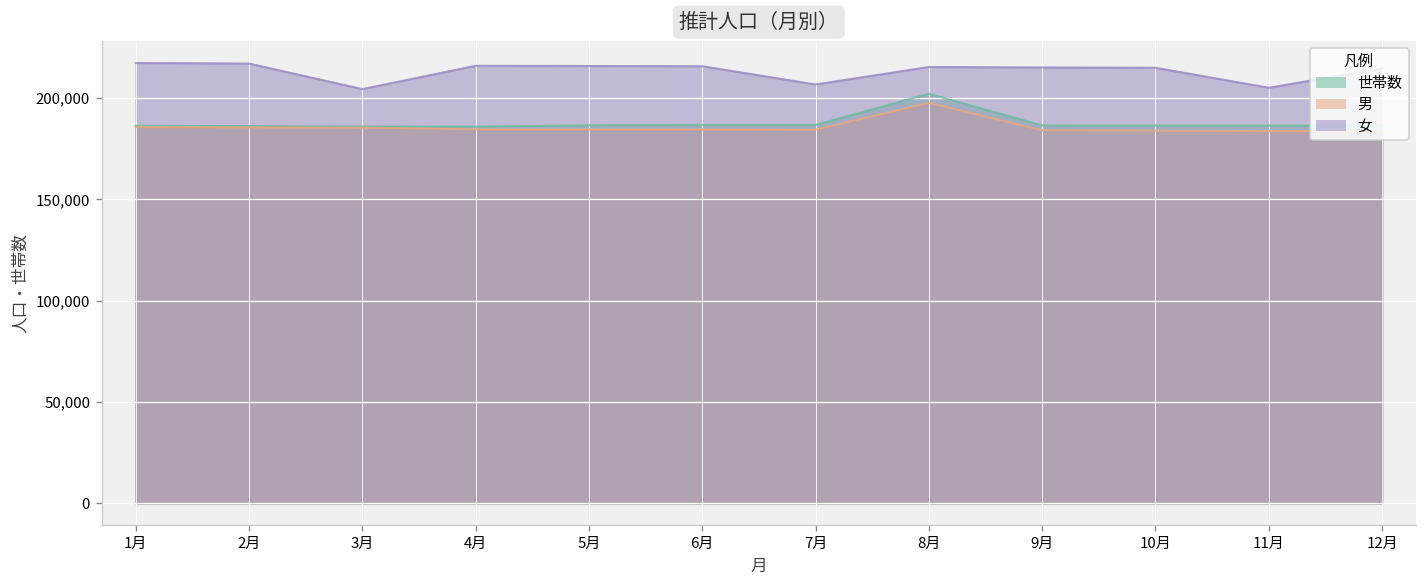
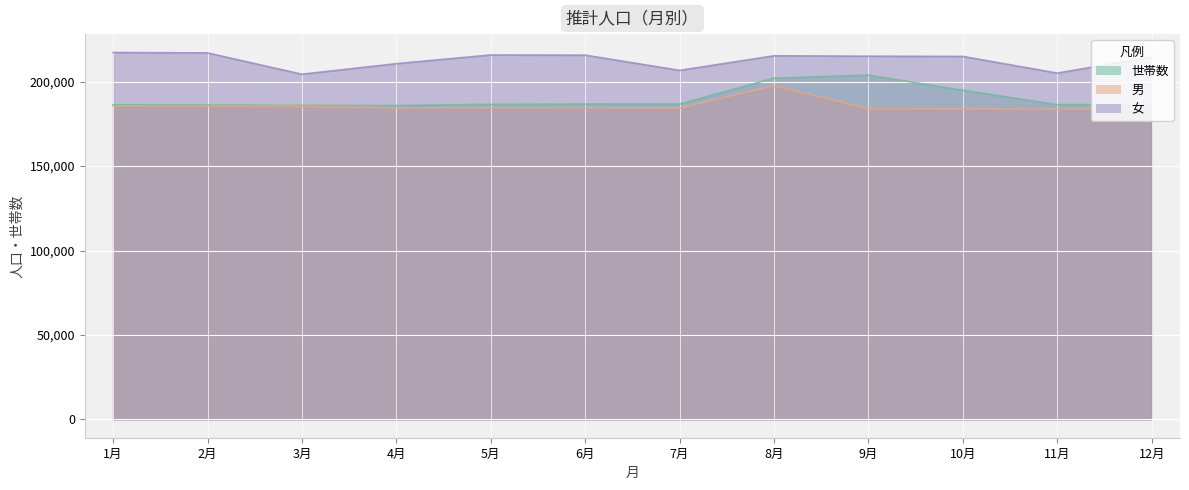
  {
    "世帯数": {
      "5月": "187,000",
      "6月": "187,000",
      "7月": "187,000",
      "8月": "202,000",
-     "9月": "186,000",
-     "10月": "186,000",
+     "9月": "204,000",
+     "10月": "195,000",
      "11月": "186,000"
    },
    "男": {
      "5月": "185,000",
      "6月": "185,000",
      "7月": "184,000",
      "8月": "198,000",
      "9月": "184,000",
      "10月": "184,000",
      "11月": "184,000"
    },
    "女": {
      "1月": "217,000",
      "2月": "217,000",
      "3月": "204,000",
-     "4月": "216,000",
+     "4月": "211,000",
      "5月": "216,000",
      "6月": "216,000",
      "7月": "207,000",
      "8月": "215,000",
      "9月": "215,000",
      "10月": "215,000",
      "11月": "205,000"
    }
  }
